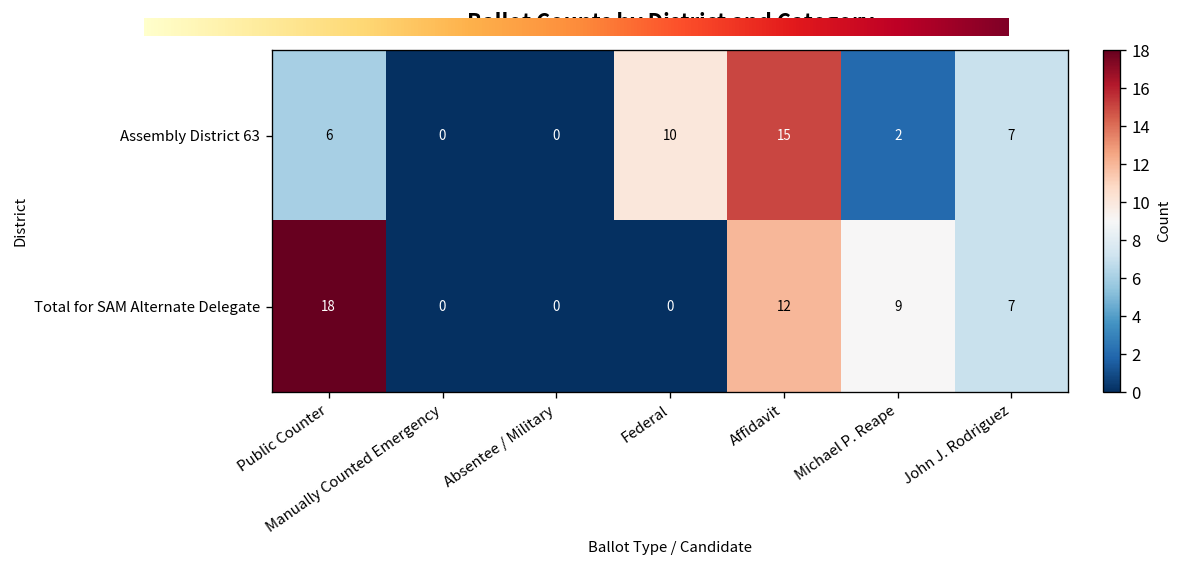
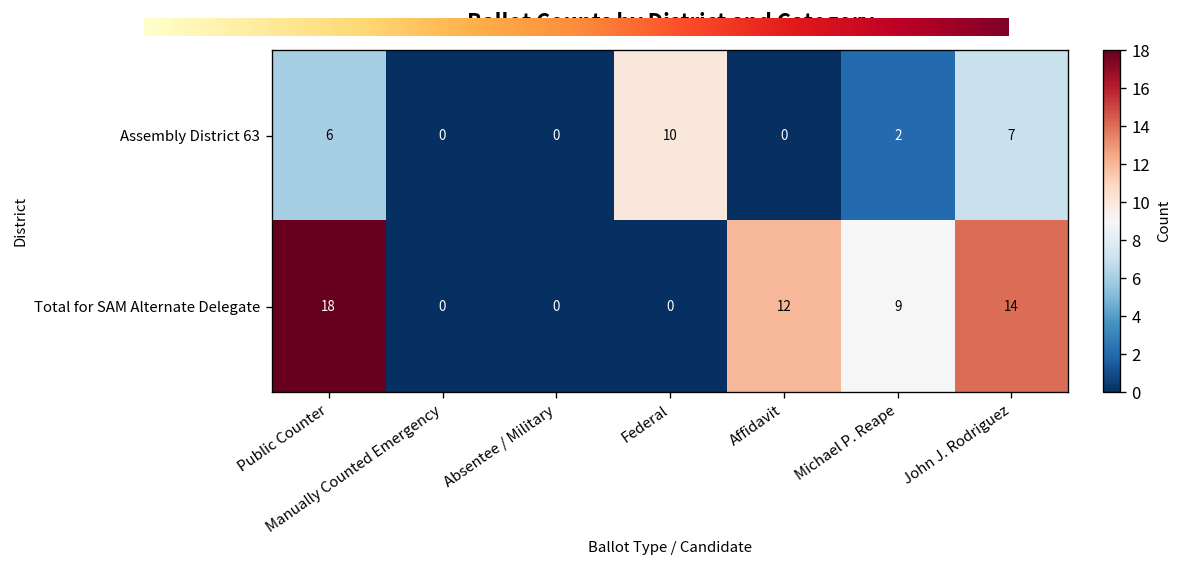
  {
    "Assembly District 63": {
      "Public Counter": 6,
      "Manually Counted Emergency": 0,
      "Absentee / Military": 0,
      "Federal": 10,
-     "Affidavit": 15,
+     "Affidavit": 0,
      "Michael P. Reape": 2,
      "John J. Rodriguez": 7
    },
    "Total for SAM Alternate Delegate": {
      "Public Counter": 18,
      "Manually Counted Emergency": 0,
      "Absentee / Military": 0,
      "Federal": 0,
      "Affidavit": 12,
      "Michael P. Reape": 9,
-     "John J. Rodriguez": 7
+     "John J. Rodriguez": 14
    }
  }
